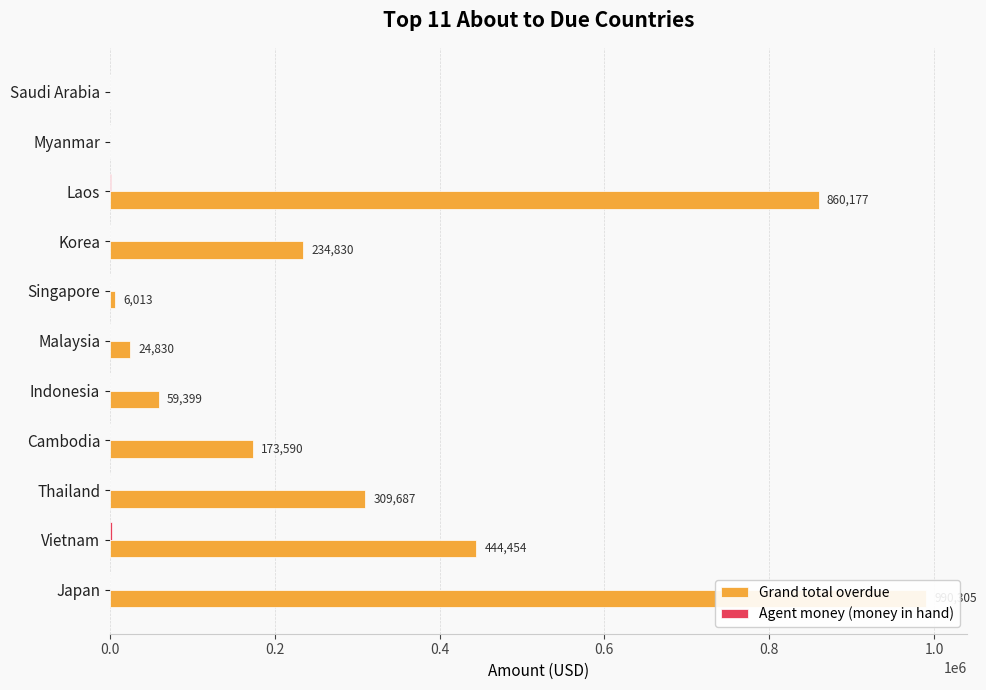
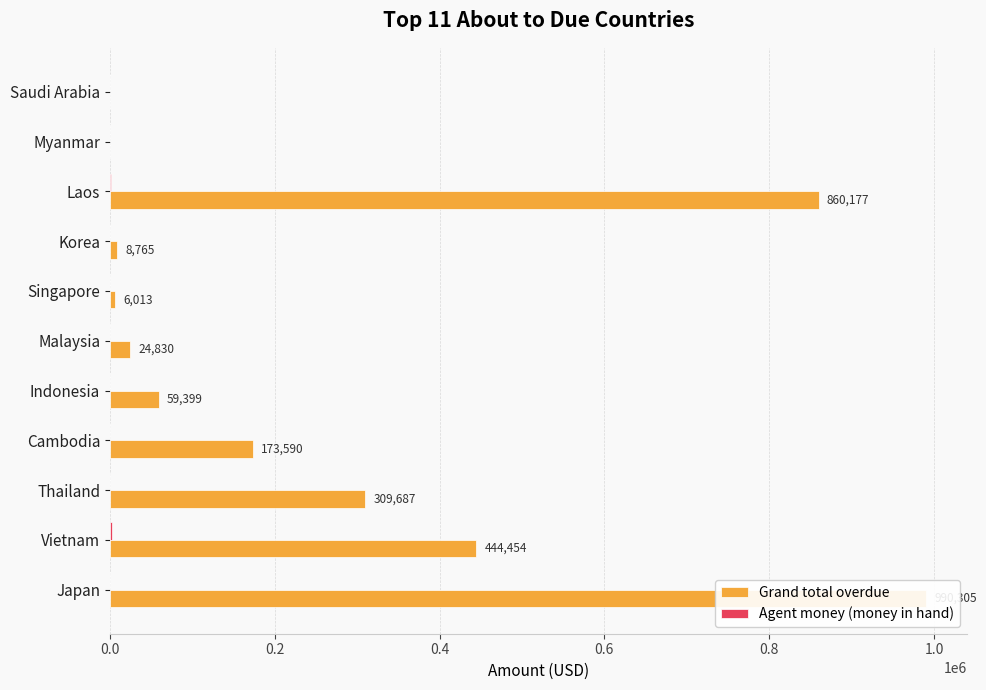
  {
    "Grand total overdue": {
      "Laos": "860,177",
-     "Korea": "234,830",
+     "Korea": "8,765",
      "Singapore": "6,013",
      "Malaysia": "24,830",
      "Indonesia": "59,399",
      "Cambodia": "173,590",
      "Thailand": "309,687",
      "Vietnam": "444,454"
    },
    "Agent money (money in hand)": {
      "Saudi Arabia": "0",
      "Myanmar": "0",
      "Korea": "0",
      "Singapore": "0",
      "Cambodia": "0",
      "Thailand": "0",
      "Japan": "0"
    }
  }
